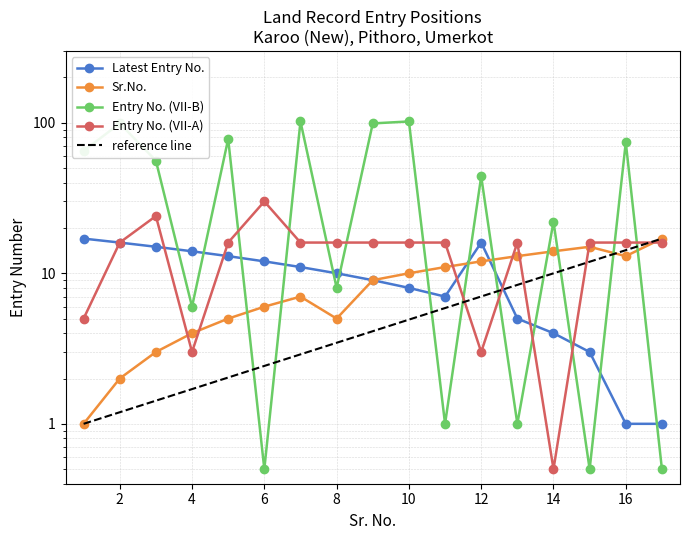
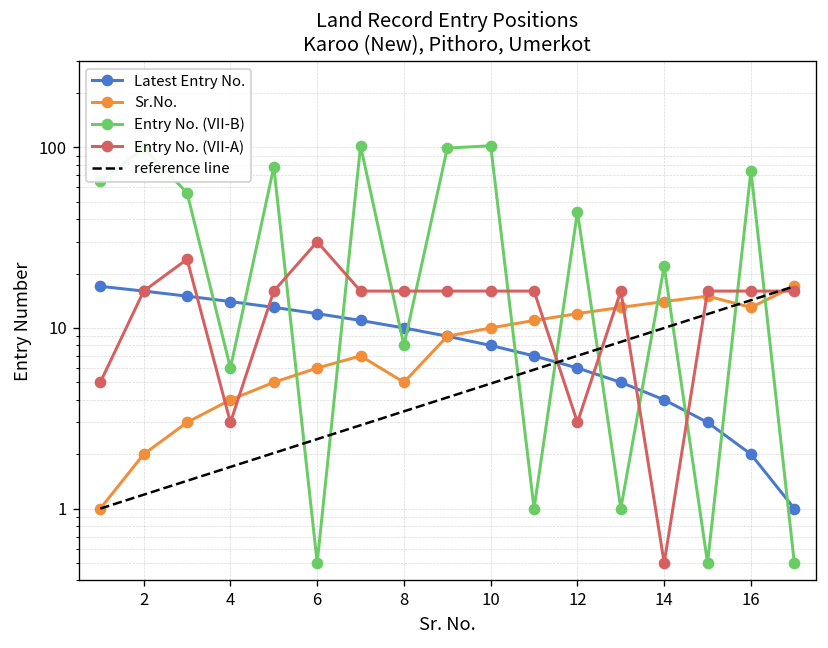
  {
    "Latest Entry No.": {
      "4": 14,
      "6": 12,
      "8": 10,
      "10": 8,
-     "12": 16,
+     "12": 6,
      "14": 4,
-     "16": 1
+     "16": 2
    },
    "Sr.No.": {
      "2": 2,
      "4": 4,
      "6": 6,
      "8": 5,
      "10": 10,
      "12": 12,
      "14": 14,
      "16": 13
    },
    "Entry No. (VII-B)": {
      "4": 6,
      "6": 0.50,
      "8": 8,
      "10": 100,
      "12": 44,
      "14": 22,
      "16": 70
    },
    "Entry No. (VII-A)": {
      "4": 3,
      "6": 30,
      "8": 16,
      "10": 16,
      "12": 3,
      "14": 0.50,
      "16": 16
    }
  }
